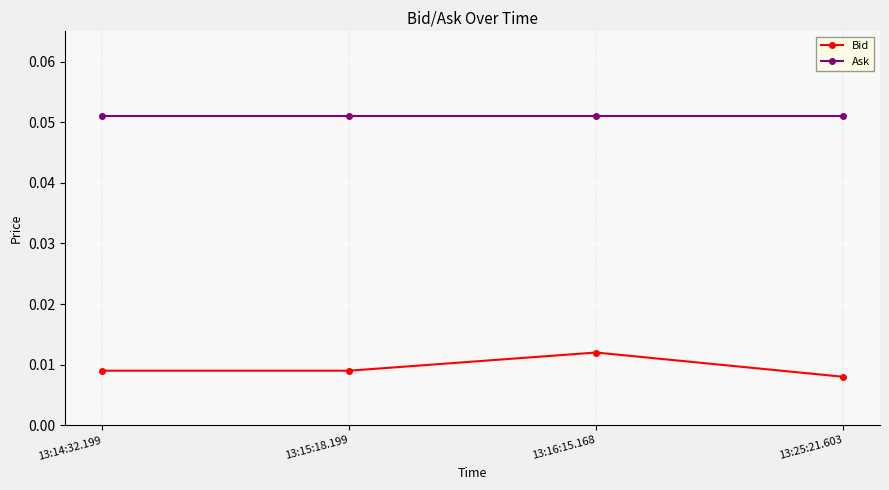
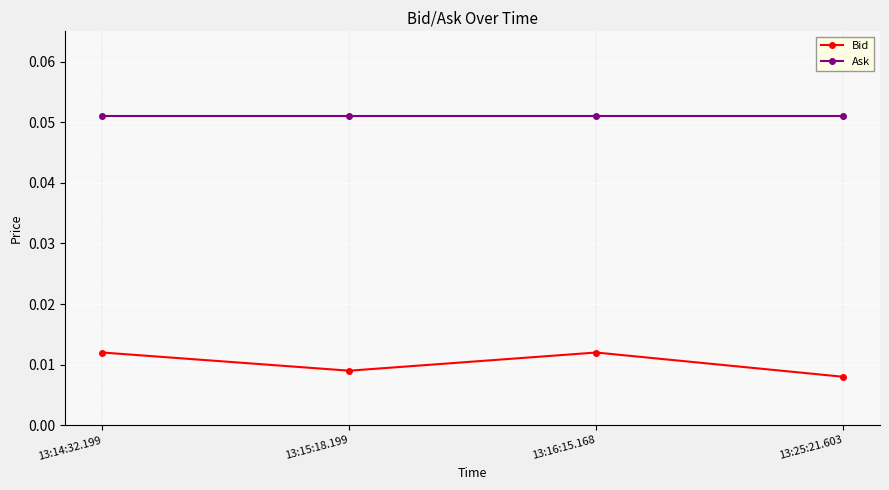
  {
    "Bid": {
-     "13:14:32.199": 0.009,
+     "13:14:32.199": 0.012,
      "13:15:18.199": 0.009,
      "13:16:15.168": 0.012,
      "13:25:21.603": 0.008
    },
    "Ask": {
      "13:14:32.199": 0.051,
      "13:15:18.199": 0.051,
      "13:16:15.168": 0.051,
      "13:25:21.603": 0.051
    }
  }
